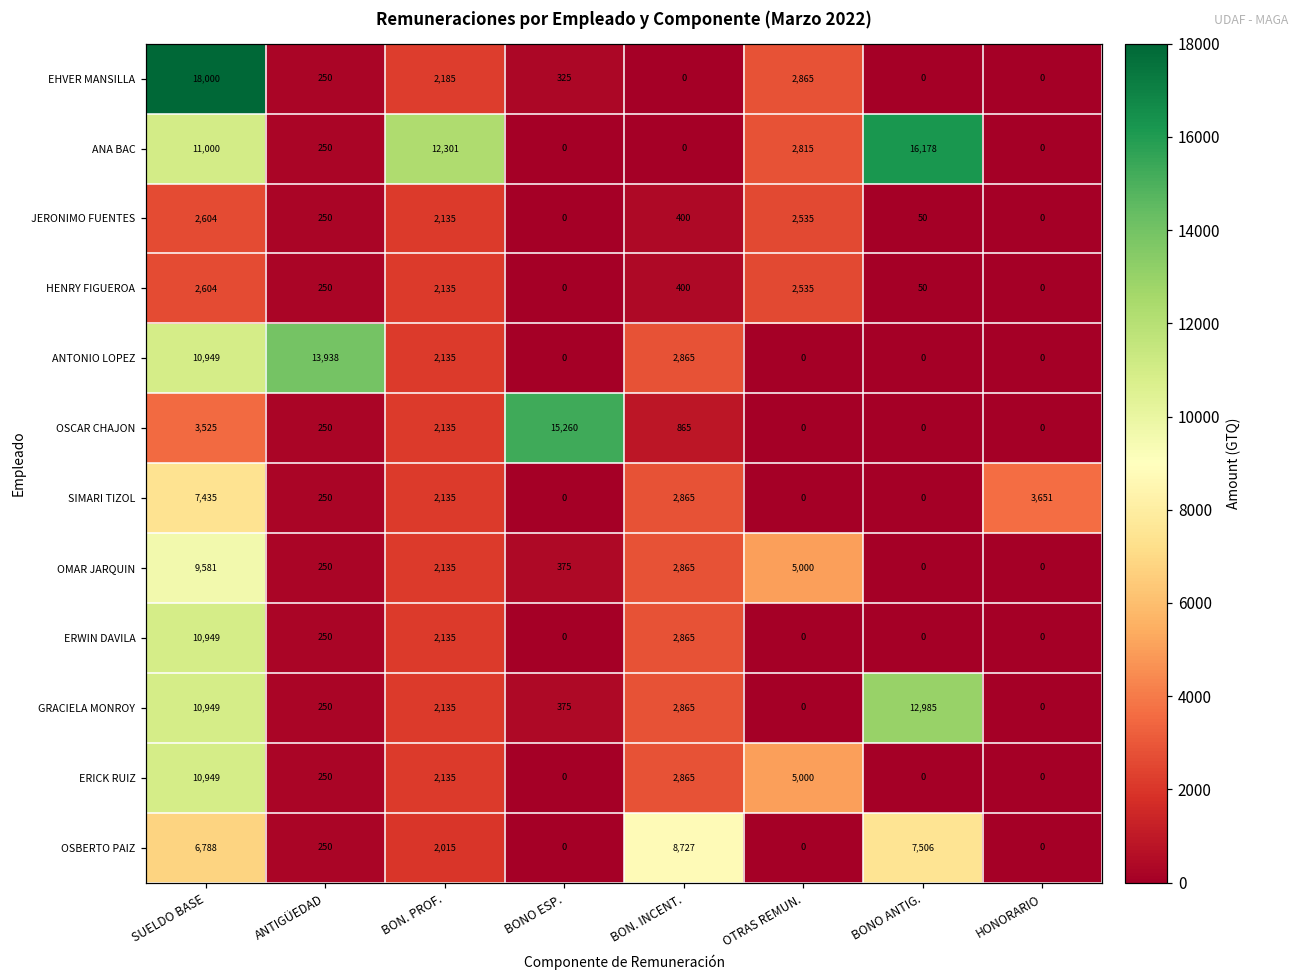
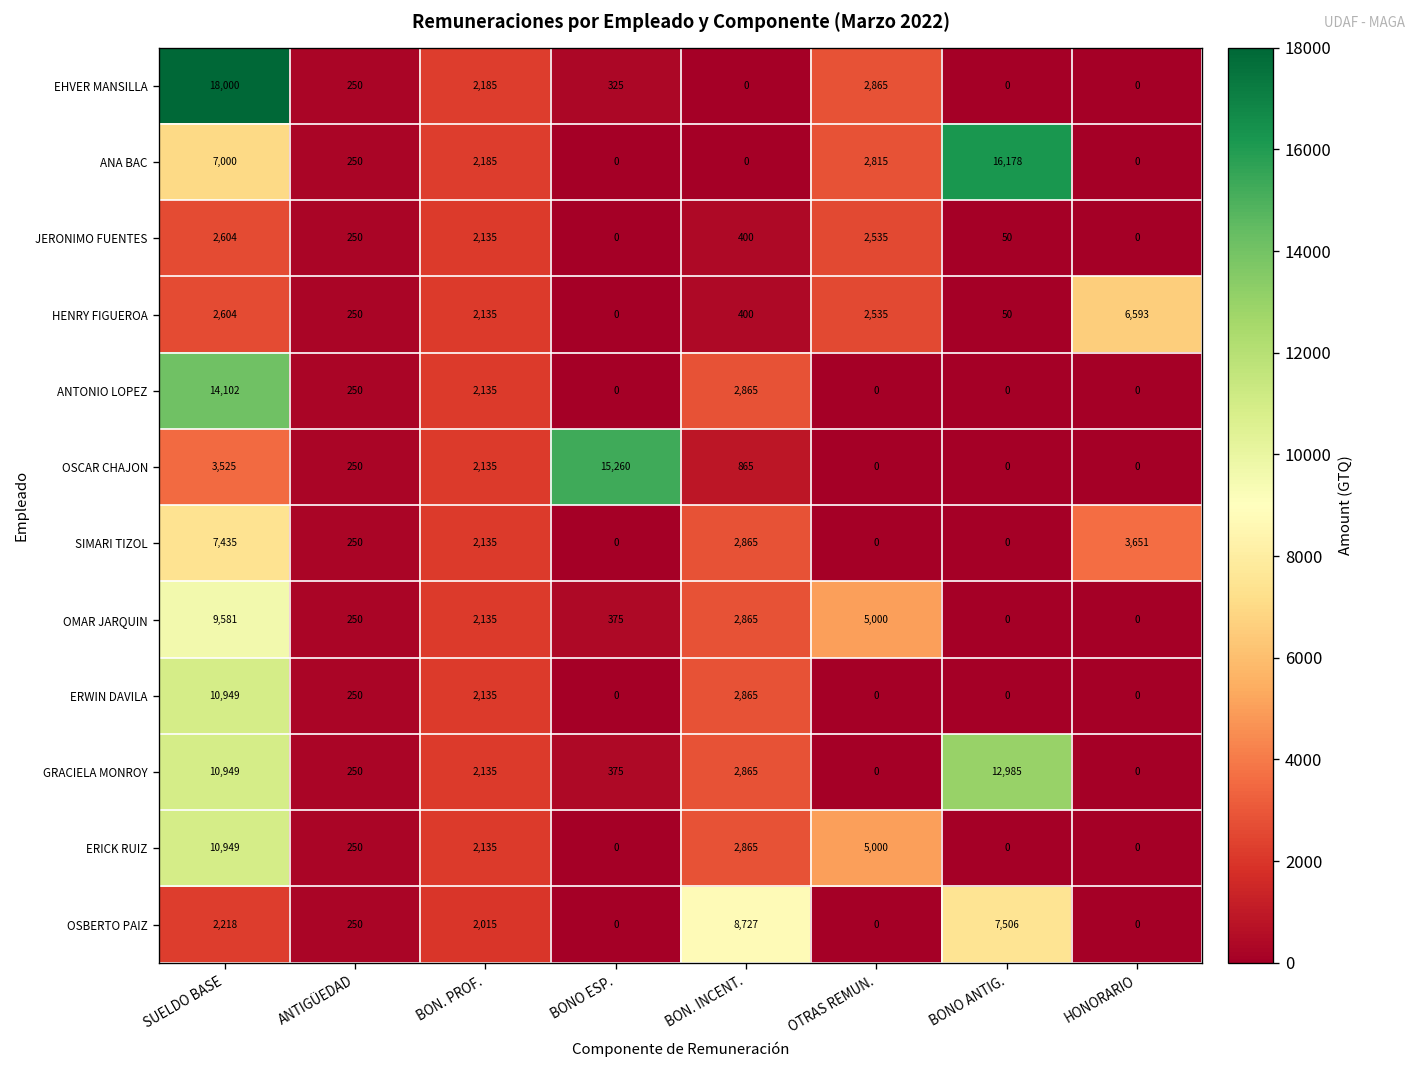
  {
    "EHVER MANSILLA": {
      "SUELDO BASE": "18,000",
      "ANTIGÜEDAD": "250",
      "BON. PROF.": "2,185",
      "BONO ESP.": "325",
      "BON. INCENT.": "0",
      "OTRAS REMUN.": "2,865",
      "BONO ANTIG.": "0",
      "HONORARIO": "0"
    },
    "ANA BAC": {
-     "SUELDO BASE": "11,000",
+     "SUELDO BASE": "7,000",
      "ANTIGÜEDAD": "250",
-     "BON. PROF.": "12,301",
+     "BON. PROF.": "2,185",
      "BONO ESP.": "0",
      "BON. INCENT.": "0",
      "OTRAS REMUN.": "2,815",
      "BONO ANTIG.": "16,178",
      "HONORARIO": "0"
    },
    "JERONIMO FUENTES": {
      "SUELDO BASE": "2,604",
      "ANTIGÜEDAD": "250",
      "BON. PROF.": "2,135",
      "BONO ESP.": "0",
      "BON. INCENT.": "400",
      "OTRAS REMUN.": "2,535",
      "BONO ANTIG.": "50",
      "HONORARIO": "0"
    },
    "HENRY FIGUEROA": {
      "SUELDO BASE": "2,604",
      "ANTIGÜEDAD": "250",
      "BON. PROF.": "2,135",
      "BONO ESP.": "0",
      "BON. INCENT.": "400",
      "OTRAS REMUN.": "2,535",
      "BONO ANTIG.": "50",
-     "HONORARIO": "0"
+     "HONORARIO": "6,593"
    },
    "ANTONIO LOPEZ": {
-     "SUELDO BASE": "10,949",
-     "ANTIGÜEDAD": "13,938",
+     "SUELDO BASE": "14,102",
+     "ANTIGÜEDAD": "250",
      "BON. PROF.": "2,135",
      "BONO ESP.": "0",
      "BON. INCENT.": "2,865",
      "OTRAS REMUN.": "0",
      "BONO ANTIG.": "0",
      "HONORARIO": "0"
    },
    "OSCAR CHAJON": {
      "SUELDO BASE": "3,525",
      "ANTIGÜEDAD": "250",
      "BON. PROF.": "2,135",
      "BONO ESP.": "15,260",
      "BON. INCENT.": "865",
      "OTRAS REMUN.": "0",
      "BONO ANTIG.": "0",
      "HONORARIO": "0"
    },
    "SIMARI TIZOL": {
      "SUELDO BASE": "7,435",
      "ANTIGÜEDAD": "250",
      "BON. PROF.": "2,135",
      "BONO ESP.": "0",
      "BON. INCENT.": "2,865",
      "OTRAS REMUN.": "0",
      "BONO ANTIG.": "0",
      "HONORARIO": "3,651"
    },
    "OMAR JARQUIN": {
      "SUELDO BASE": "9,581",
      "ANTIGÜEDAD": "250",
      "BON. PROF.": "2,135",
      "BONO ESP.": "375",
      "BON. INCENT.": "2,865",
      "OTRAS REMUN.": "5,000",
      "BONO ANTIG.": "0",
      "HONORARIO": "0"
    },
    "ERWIN DAVILA": {
      "SUELDO BASE": "10,949",
      "ANTIGÜEDAD": "250",
      "BON. PROF.": "2,135",
      "BONO ESP.": "0",
      "BON. INCENT.": "2,865",
      "OTRAS REMUN.": "0",
      "BONO ANTIG.": "0",
      "HONORARIO": "0"
    },
    "GRACIELA MONROY": {
      "SUELDO BASE": "10,949",
      "ANTIGÜEDAD": "250",
      "BON. PROF.": "2,135",
      "BONO ESP.": "375",
      "BON. INCENT.": "2,865",
      "OTRAS REMUN.": "0",
      "BONO ANTIG.": "12,985",
      "HONORARIO": "0"
    },
    "ERICK RUIZ": {
      "SUELDO BASE": "10,949",
      "ANTIGÜEDAD": "250",
      "BON. PROF.": "2,135",
      "BONO ESP.": "0",
      "BON. INCENT.": "2,865",
      "OTRAS REMUN.": "5,000",
      "BONO ANTIG.": "0",
      "HONORARIO": "0"
    },
    "OSBERTO PAIZ": {
-     "SUELDO BASE": "6,788",
+     "SUELDO BASE": "2,218",
      "ANTIGÜEDAD": "250",
      "BON. PROF.": "2,015",
      "BONO ESP.": "0",
      "BON. INCENT.": "8,727",
      "OTRAS REMUN.": "0",
      "BONO ANTIG.": "7,506",
      "HONORARIO": "0"
    }
  }
